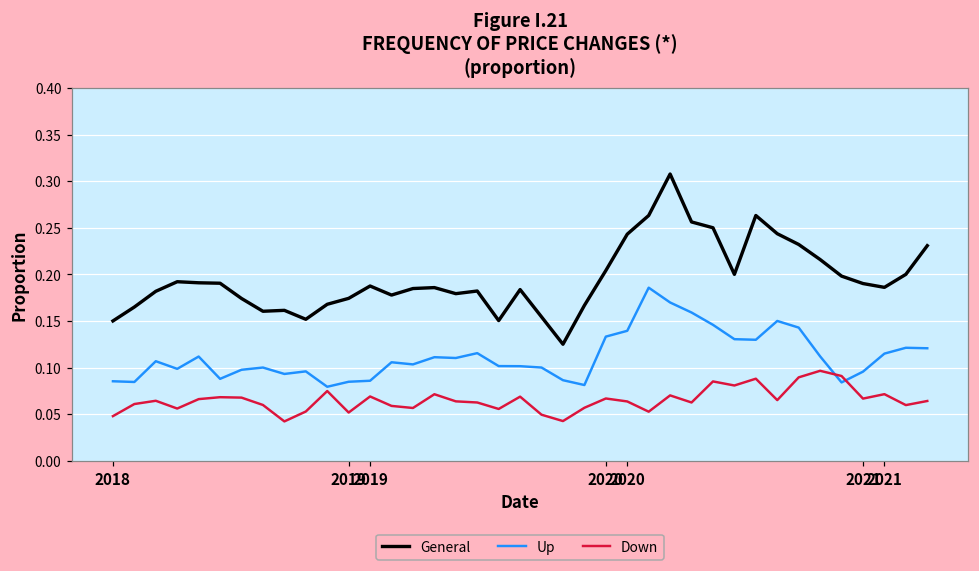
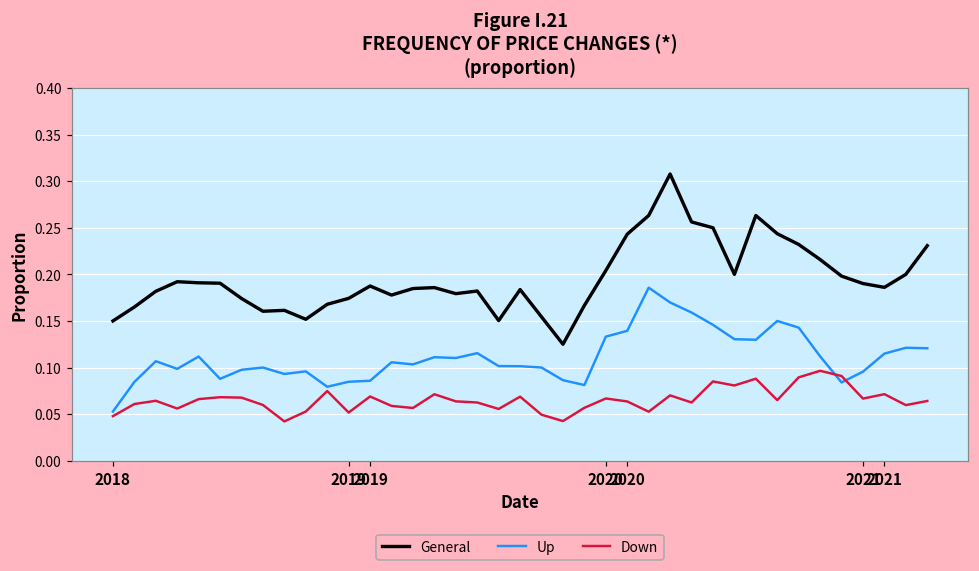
  {
    "General": {
      "2018": 0.15
    },
    "Up": {
-     "2018": 0.09
+     "2018": 0.05
    },
    "Down": {
      "2018": 0.05
    }
  }
